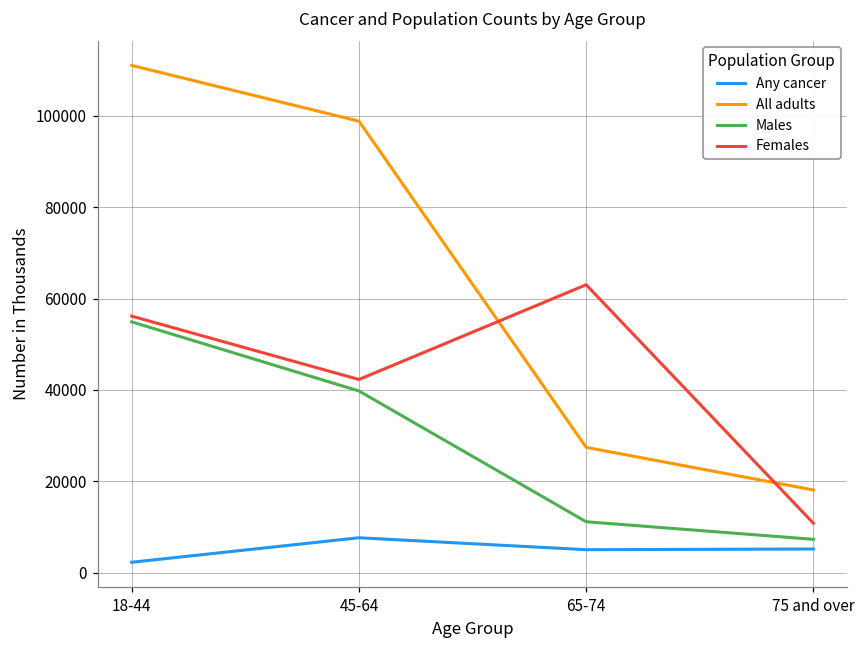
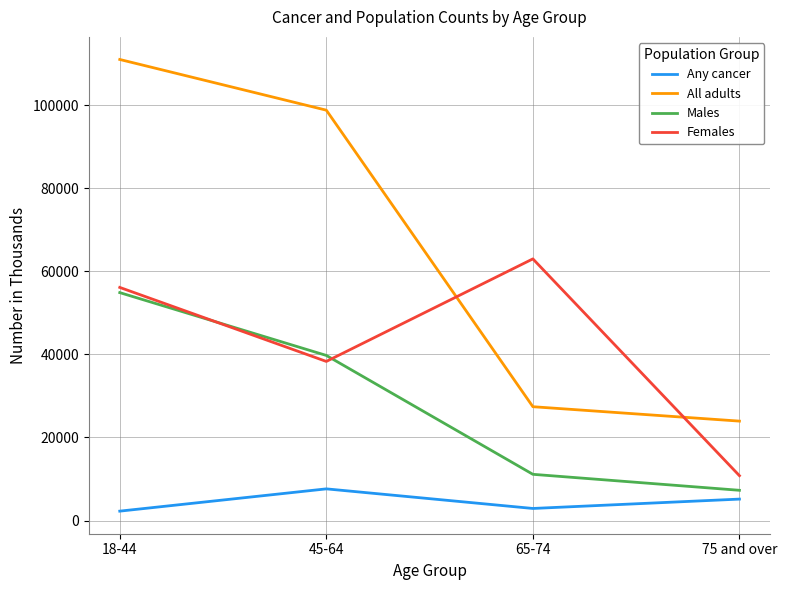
  {
    "Any cancer": {
      "18-44": 2000,
      "45-64": 8000,
-     "65-74": 5000,
+     "65-74": 3000,
      "75 and over": 5000
    },
    "All adults": {
      "18-44": 111000,
      "45-64": 99000,
      "65-74": 27000,
-     "75 and over": 18000
+     "75 and over": 24000
    },
    "Males": {
      "18-44": 55000,
      "45-64": 40000,
      "65-74": 11000,
      "75 and over": 7000
    },
    "Females": {
      "18-44": 56000,
-     "45-64": 42000,
+     "45-64": 38000,
      "65-74": 63000,
      "75 and over": 11000
    }
  }
